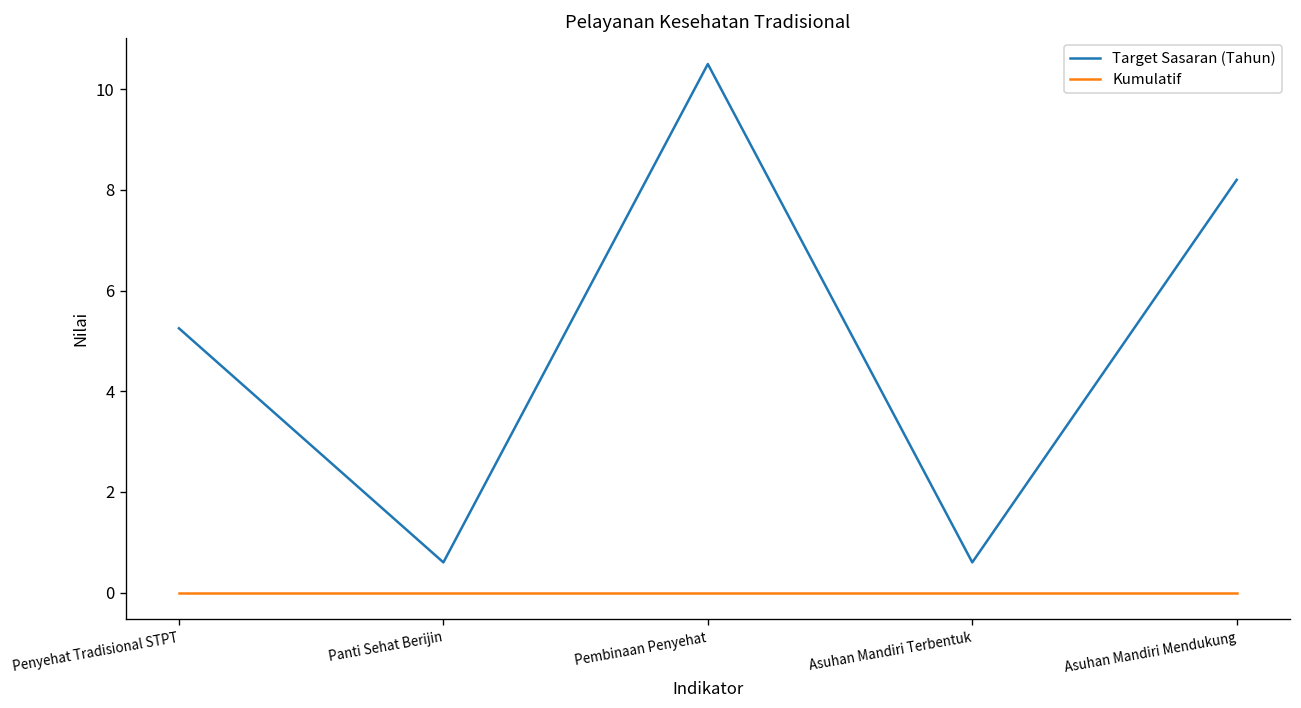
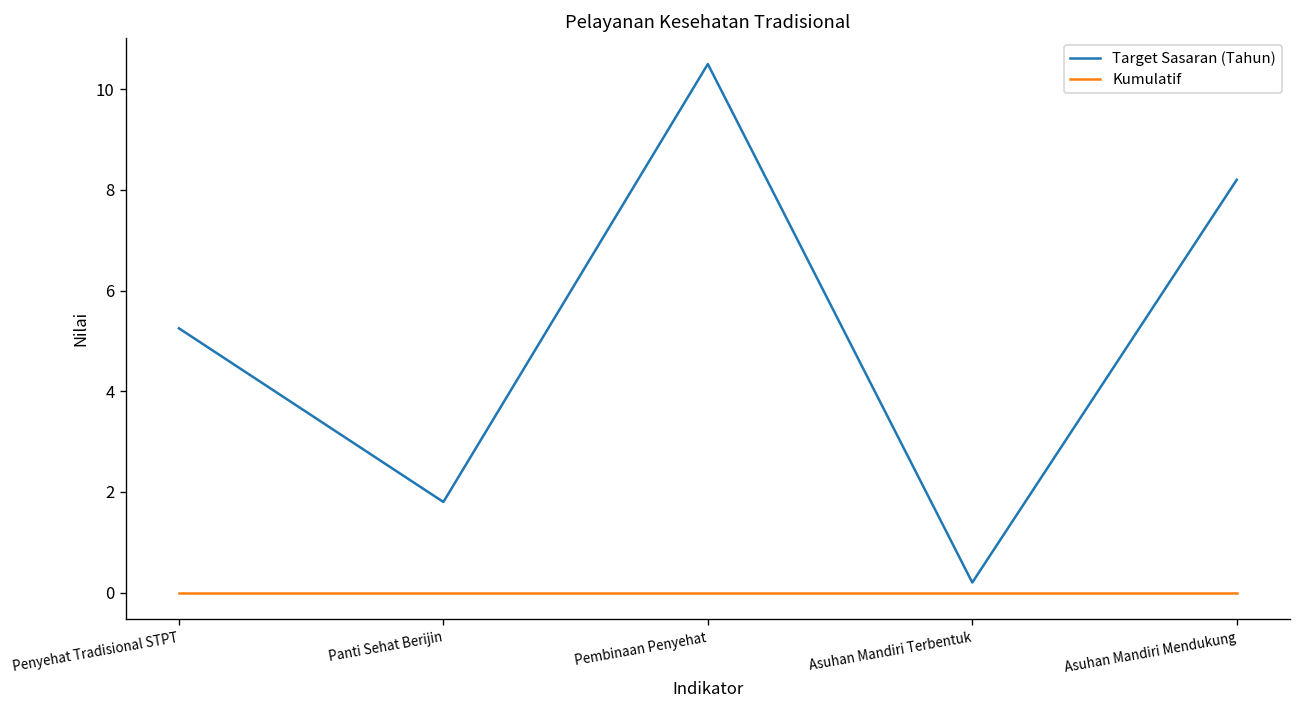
  {
    "Target Sasaran (Tahun)": {
      "Penyehat Tradisional STPT": 5.3,
-     "Panti Sehat Berijin": 0.6,
+     "Panti Sehat Berijin": 1.8,
      "Pembinaan Penyehat": 10.5,
-     "Asuhan Mandiri Terbentuk": 0.6,
+     "Asuhan Mandiri Terbentuk": 0.2,
      "Asuhan Mandiri Mendukung": 8.2
    },
    "Kumulatif": {
      "Penyehat Tradisional STPT": 0.0,
      "Panti Sehat Berijin": 0.0,
      "Pembinaan Penyehat": 0.0,
      "Asuhan Mandiri Terbentuk": 0.0,
      "Asuhan Mandiri Mendukung": 0.0
    }
  }
